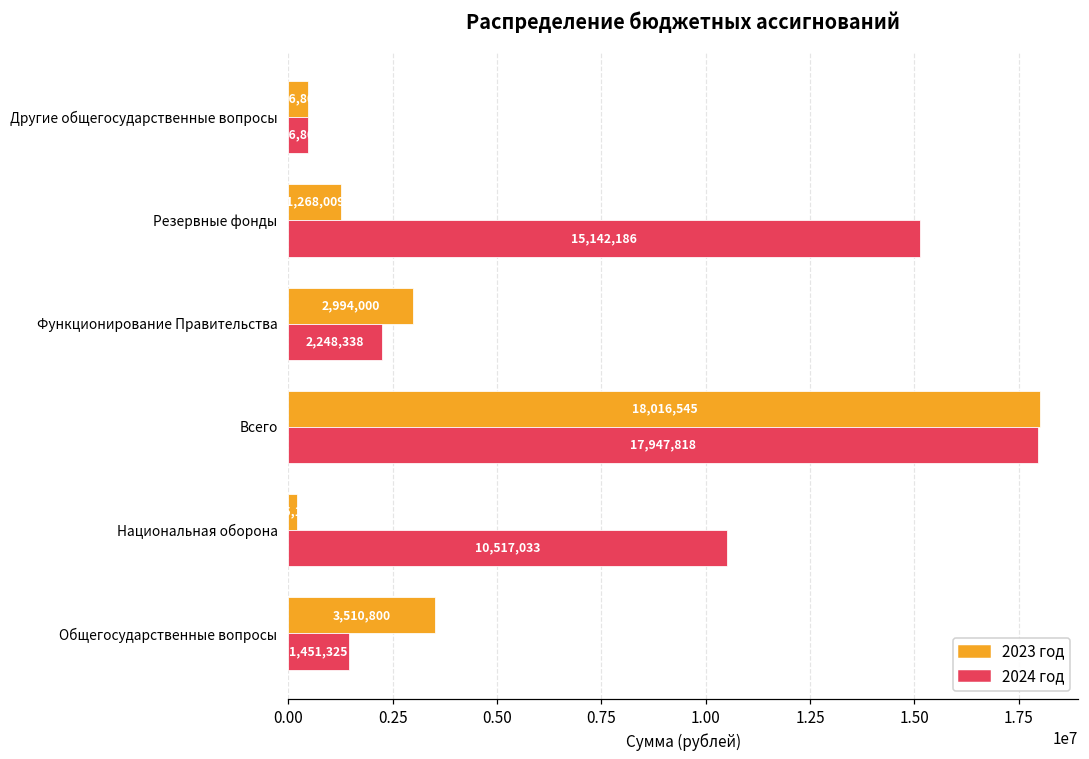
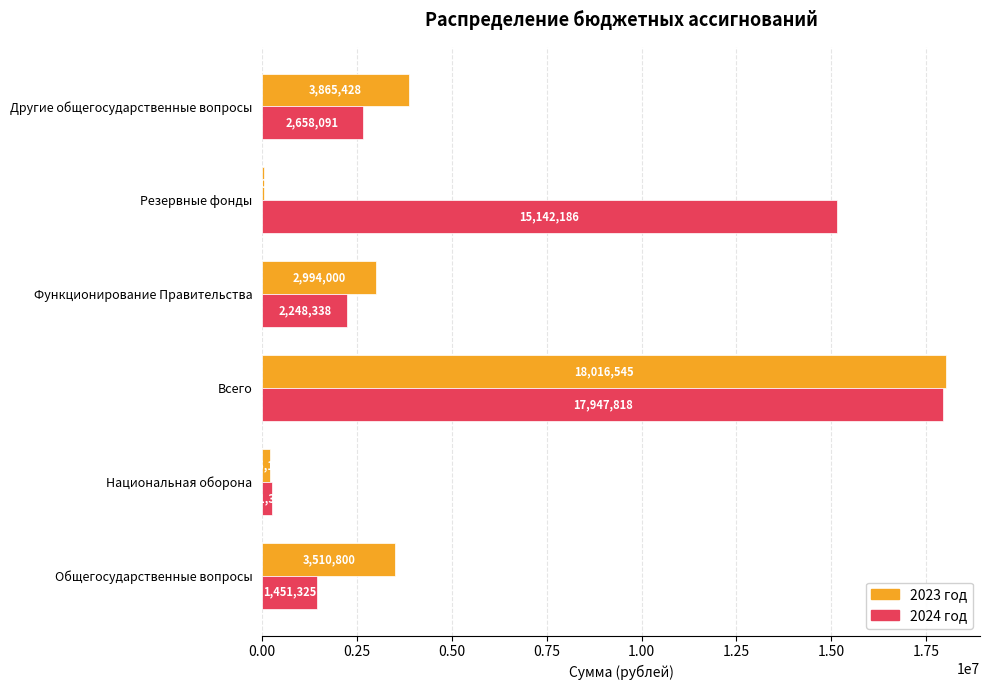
  {
    "2023 год": {
-     "Другие общегосударственные вопросы": 500000,
-     "Резервные фонды": 1300000,
+     "Другие общегосударственные вопросы": 3900000,
+     "Резервные фонды": 100000,
      "Национальная оборона": 200000
    },
    "2024 год": {
-     "Другие общегосударственные вопросы": 500000,
-     "Национальная оборона": 10500000
+     "Другие общегосударственные вопросы": 2700000,
+     "Национальная оборона": 300000
    }
  }
